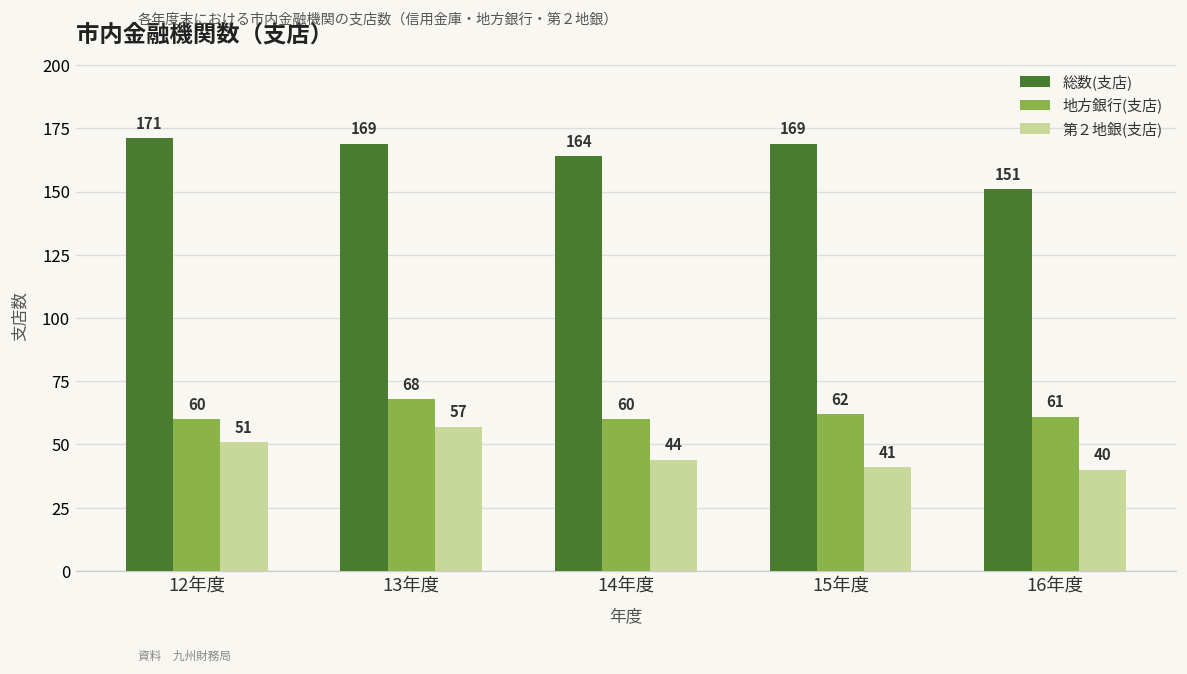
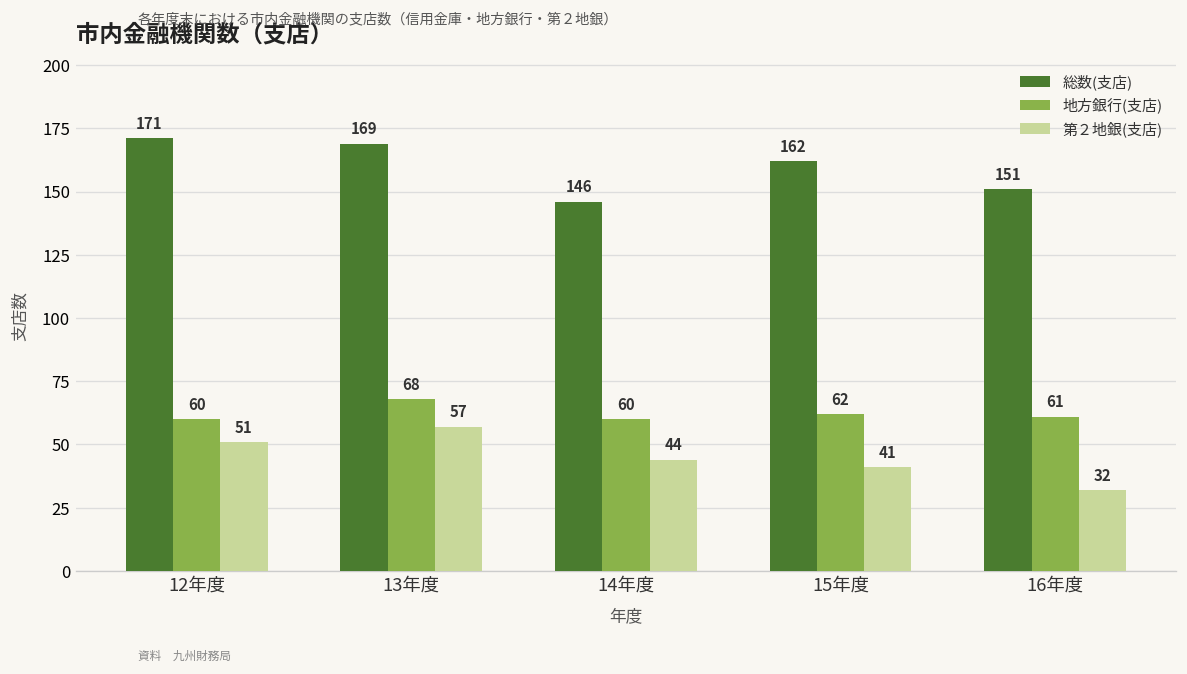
  {
    "総数(支店)": {
      "12年度": 171,
      "13年度": 169,
-     "14年度": 164,
-     "15年度": 169,
+     "14年度": 146,
+     "15年度": 162,
      "16年度": 151
    },
    "地方銀行(支店)": {
      "12年度": 60,
      "13年度": 68,
      "14年度": 60,
      "15年度": 62,
      "16年度": 61
    },
    "第２地銀(支店)": {
      "12年度": 51,
      "13年度": 57,
      "14年度": 44,
      "15年度": 41,
-     "16年度": 40
+     "16年度": 32
    }
  }
